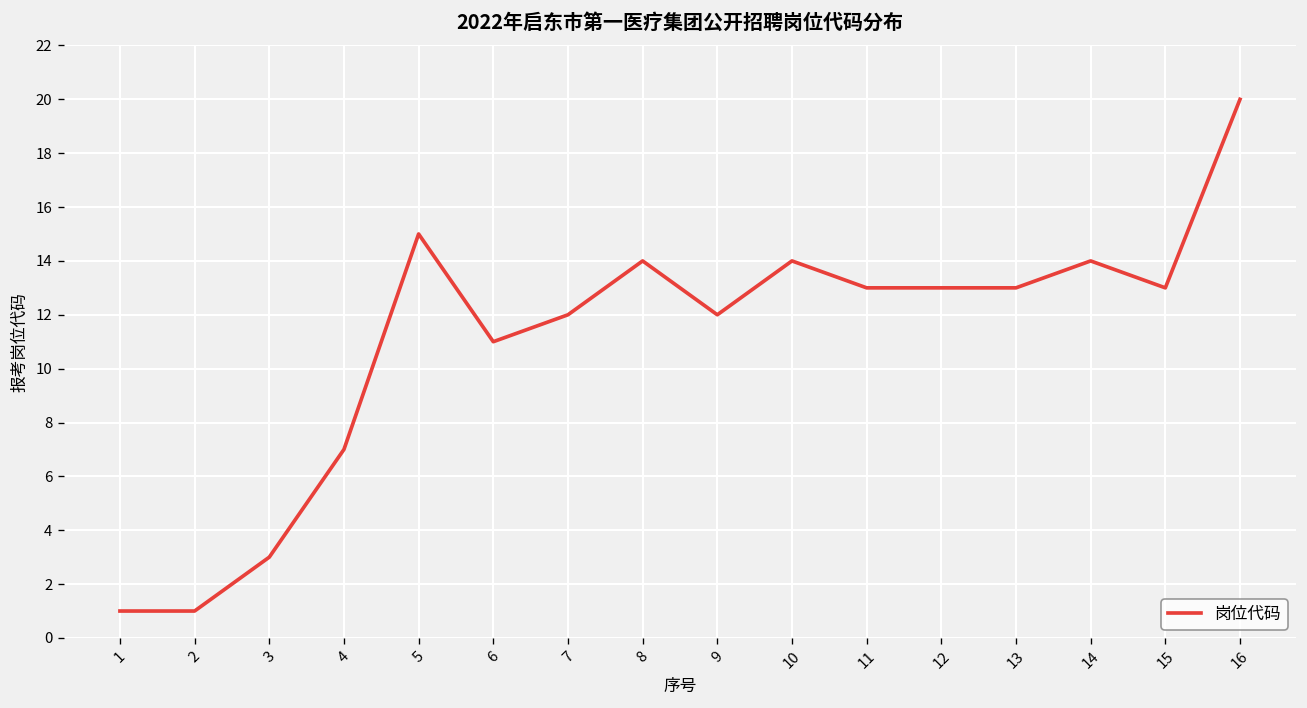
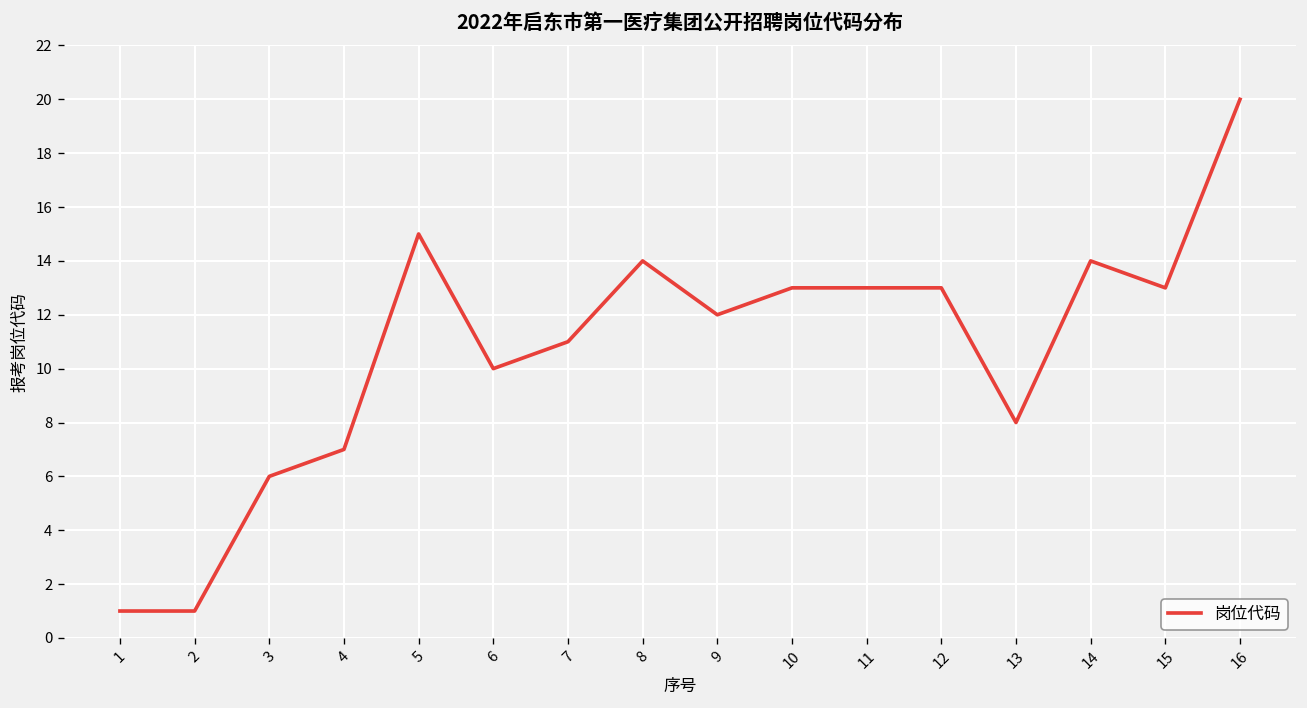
  {
    "1": 1,
    "2": 1,
-   "3": 3,
+   "3": 6,
    "4": 7,
    "5": 15,
-   "6": 11,
-   "7": 12,
+   "6": 10,
+   "7": 11,
    "8": 14,
    "9": 12,
-   "10": 14,
+   "10": 13,
    "11": 13,
    "12": 13,
-   "13": 13,
+   "13": 8,
    "14": 14,
    "15": 13,
    "16": 20
  }
